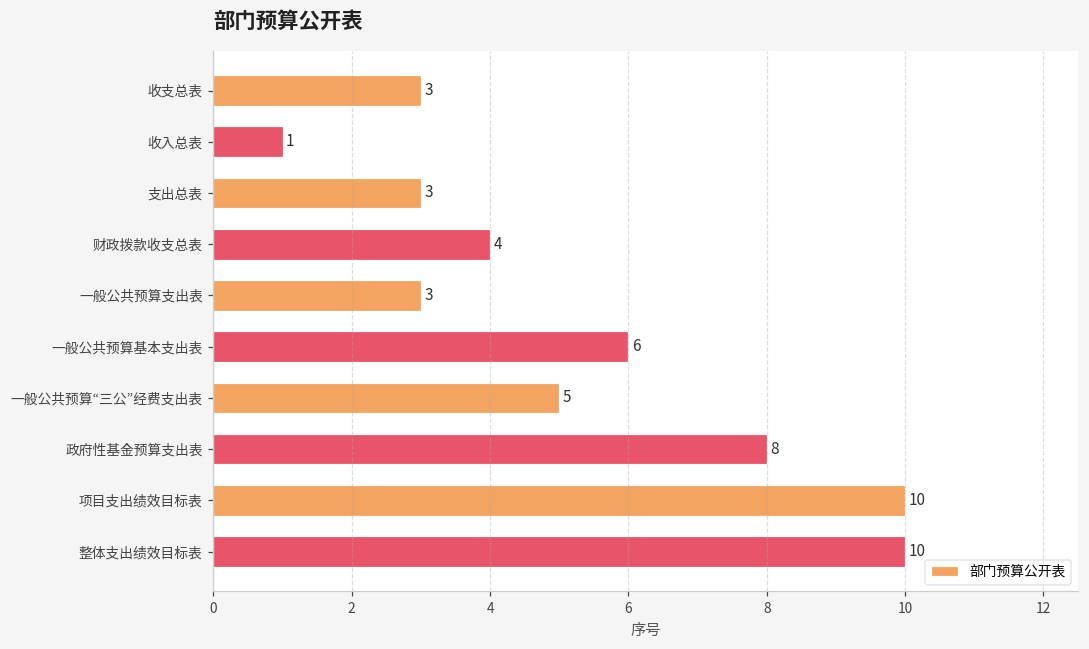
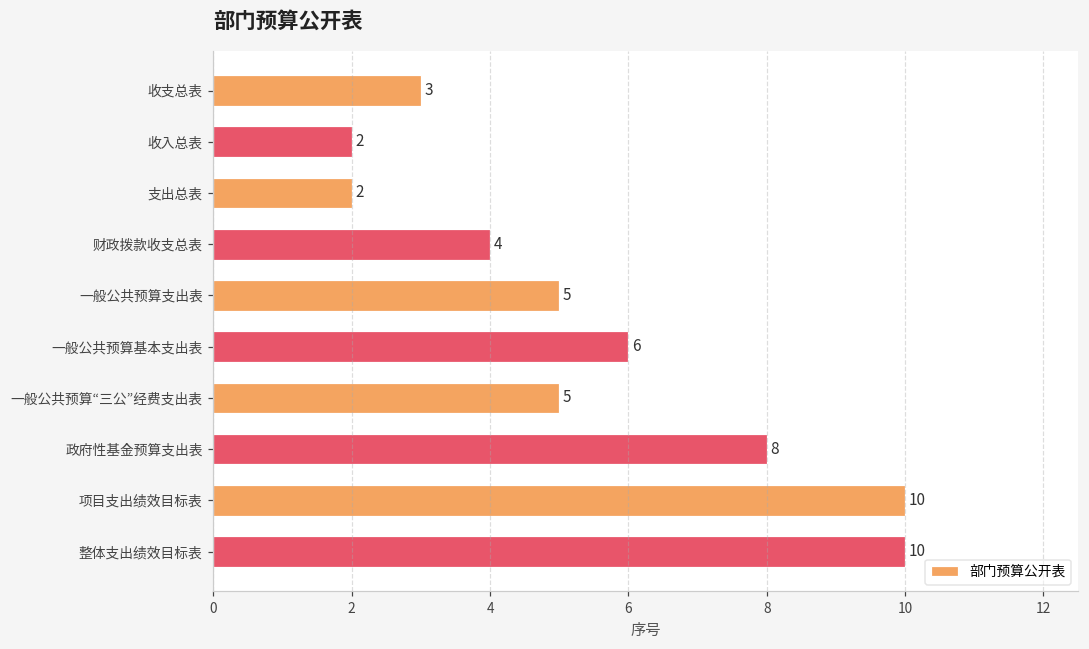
  {
    "收支总表": 3,
-   "收入总表": 1,
-   "支出总表": 3,
+   "收入总表": 2,
+   "支出总表": 2,
    "财政拨款收支总表": 4,
-   "一般公共预算支出表": 3,
+   "一般公共预算支出表": 5,
    "一般公共预算基本支出表": 6,
    "一般公共预算“三公”经费支出表": 5,
    "政府性基金预算支出表": 8,
    "项目支出绩效目标表": 10,
    "整体支出绩效目标表": 10
  }
